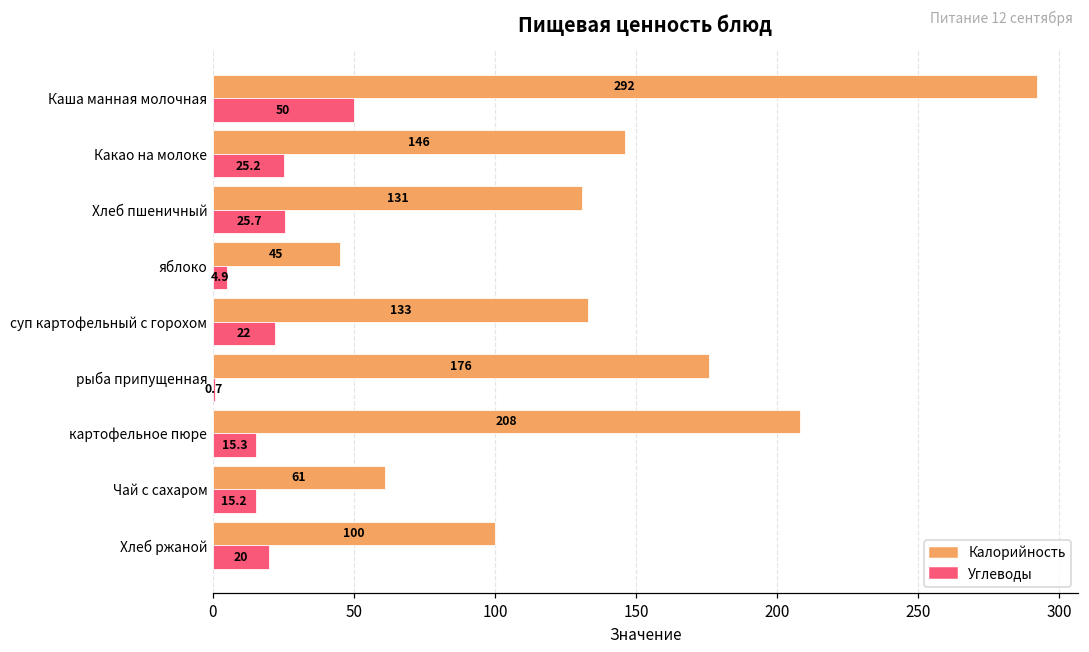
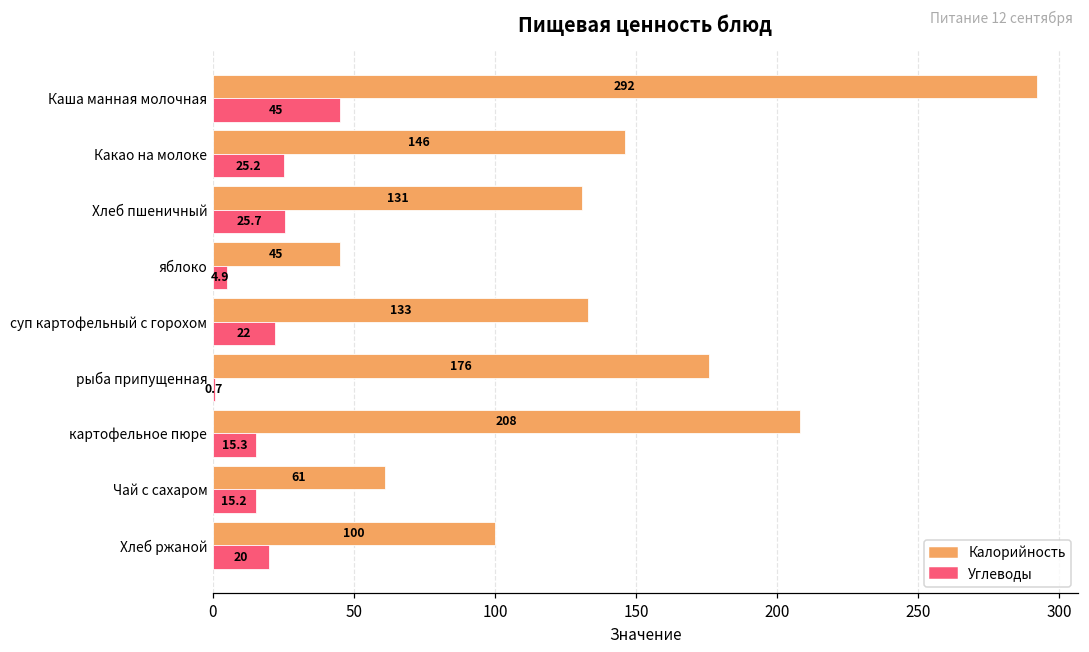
  {
    "Калорийность": {
      "Каша манная молочная": 292,
      "Какао на молоке": 146,
      "Хлеб пшеничный": 131,
      "яблоко": 45,
      "суп картофельный с горохом": 133,
      "рыба припущенная": 176,
      "картофельное пюре": 208,
      "Чай с сахаром": 61,
      "Хлеб ржаной": 100
    },
    "Углеводы": {
-     "Каша манная молочная": 50,
+     "Каша манная молочная": 45,
      "Какао на молоке": 25.2,
      "Хлеб пшеничный": 25.7,
      "яблоко": 4.9,
      "суп картофельный с горохом": 22,
      "рыба припущенная": 0.7,
      "картофельное пюре": 15.3,
      "Чай с сахаром": 15.2,
      "Хлеб ржаной": 20
    }
  }
